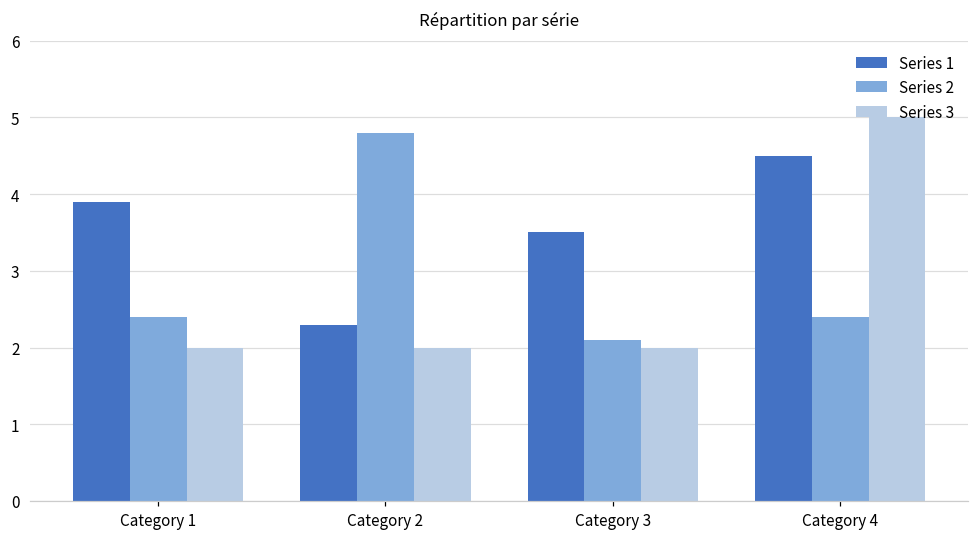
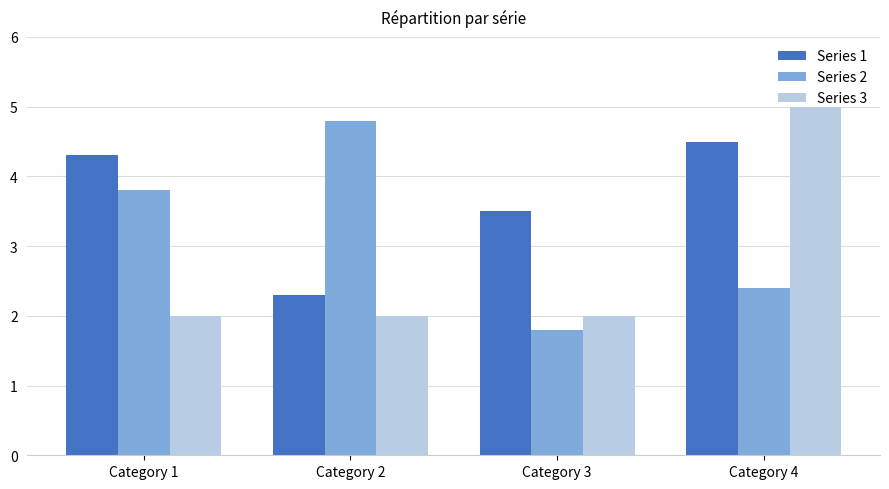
  {
    "Series 1": {
-     "Category 1": 3.9,
+     "Category 1": 4.3,
      "Category 2": 2.3,
      "Category 3": 3.5,
      "Category 4": 4.5
    },
    "Series 2": {
-     "Category 1": 2.4,
+     "Category 1": 3.8,
      "Category 2": 4.8,
-     "Category 3": 2.1,
+     "Category 3": 1.8,
      "Category 4": 2.4
    },
    "Series 3": {
      "Category 1": 2.0,
      "Category 2": 2.0,
      "Category 3": 2.0,
      "Category 4": 5.0
    }
  }
